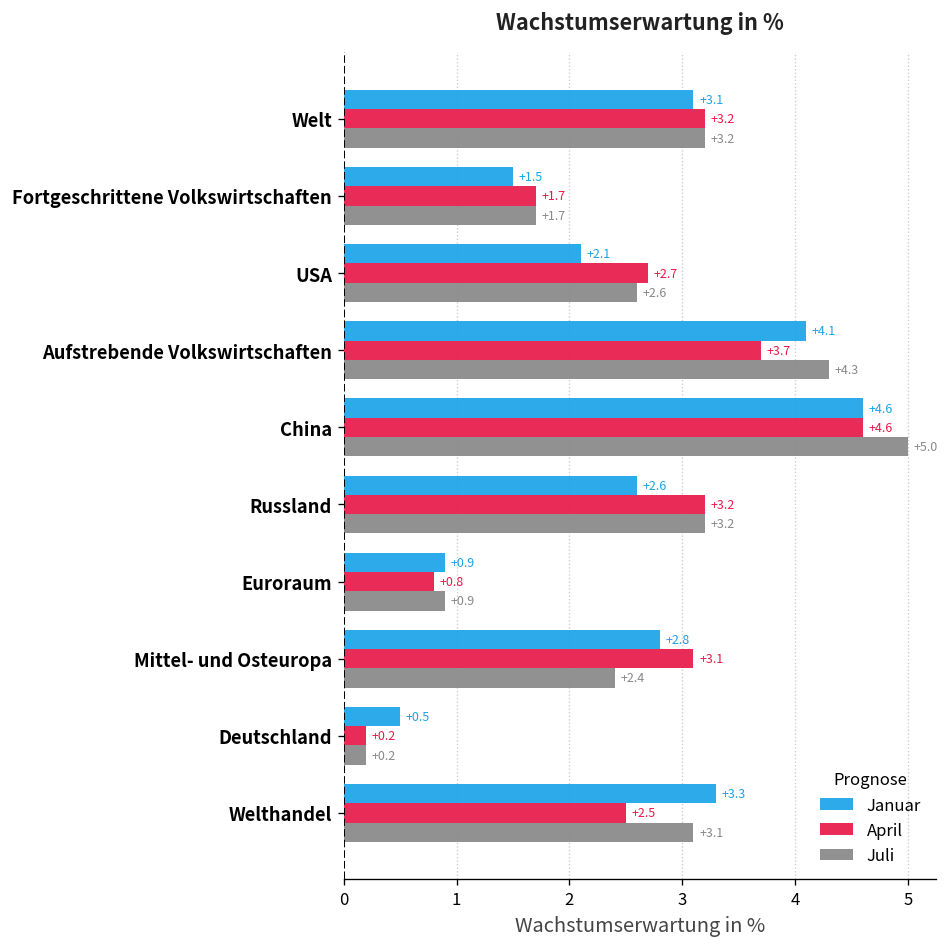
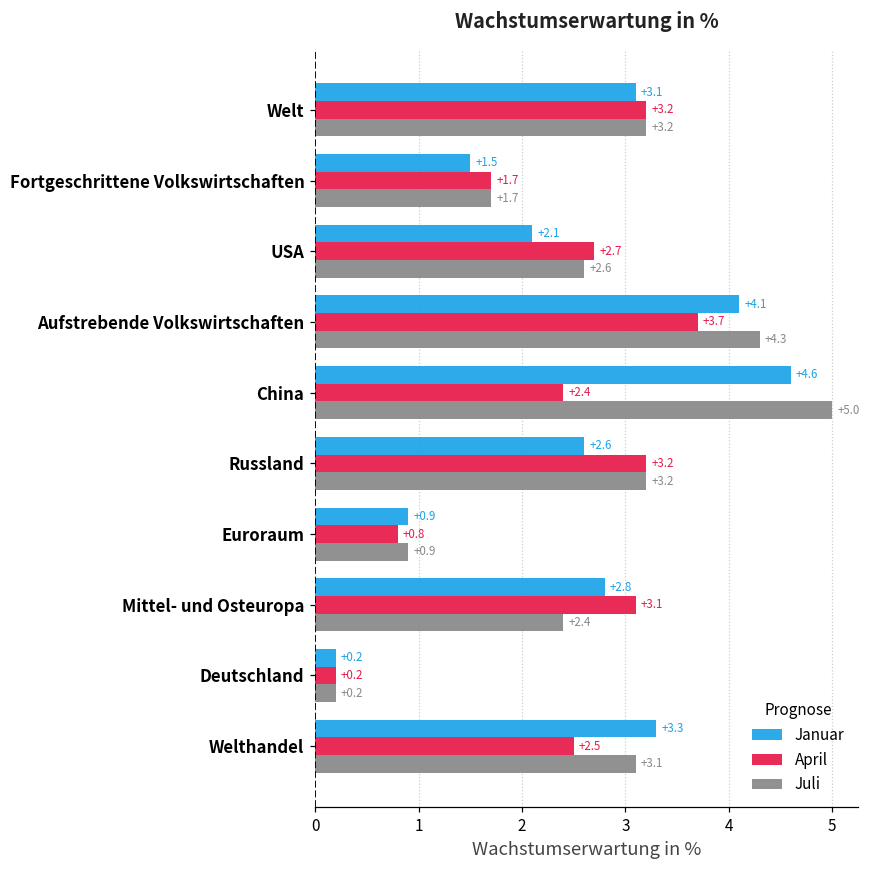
  {
    "Januar": {
      "Welt": "+3.1",
      "Fortgeschrittene Volkswirtschaften": "+1.5",
      "USA": "+2.1",
      "Aufstrebende Volkswirtschaften": "+4.1",
      "China": "+4.6",
      "Russland": "+2.6",
      "Euroraum": "+0.9",
      "Mittel- und Osteuropa": "+2.8",
-     "Deutschland": "+0.5",
+     "Deutschland": "+0.2",
      "Welthandel": "+3.3"
    },
    "April": {
      "Welt": "+3.2",
      "Fortgeschrittene Volkswirtschaften": "+1.7",
      "USA": "+2.7",
      "Aufstrebende Volkswirtschaften": "+3.7",
-     "China": "+4.6",
+     "China": "+2.4",
      "Russland": "+3.2",
      "Euroraum": "+0.8",
      "Mittel- und Osteuropa": "+3.1",
      "Deutschland": "+0.2",
      "Welthandel": "+2.5"
    },
    "Juli": {
      "Welt": "+3.2",
      "Fortgeschrittene Volkswirtschaften": "+1.7",
      "USA": "+2.6",
      "Aufstrebende Volkswirtschaften": "+4.3",
      "China": "+5.0",
      "Russland": "+3.2",
      "Euroraum": "+0.9",
      "Mittel- und Osteuropa": "+2.4",
      "Deutschland": "+0.2",
      "Welthandel": "+3.1"
    }
  }
